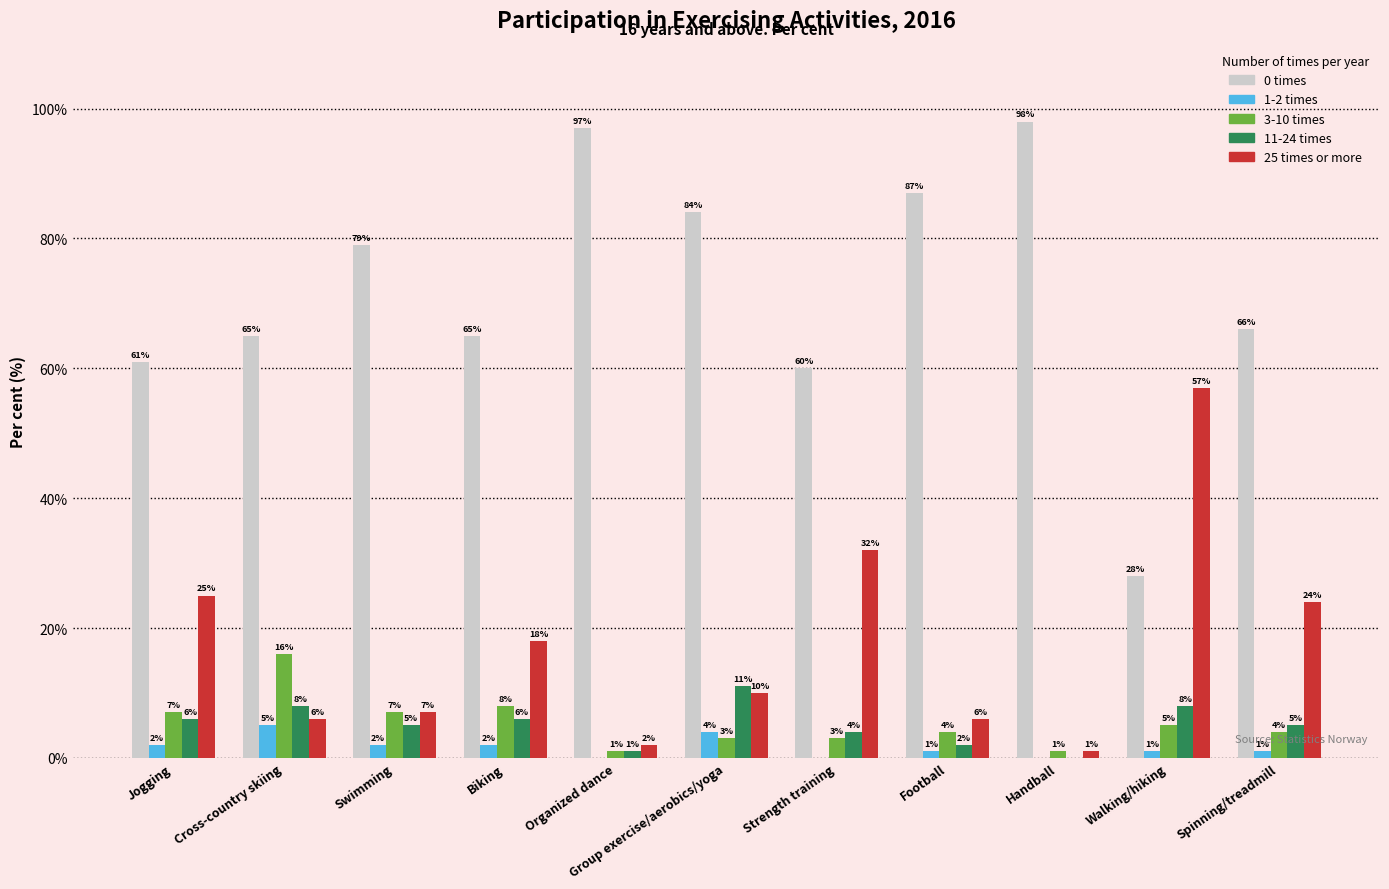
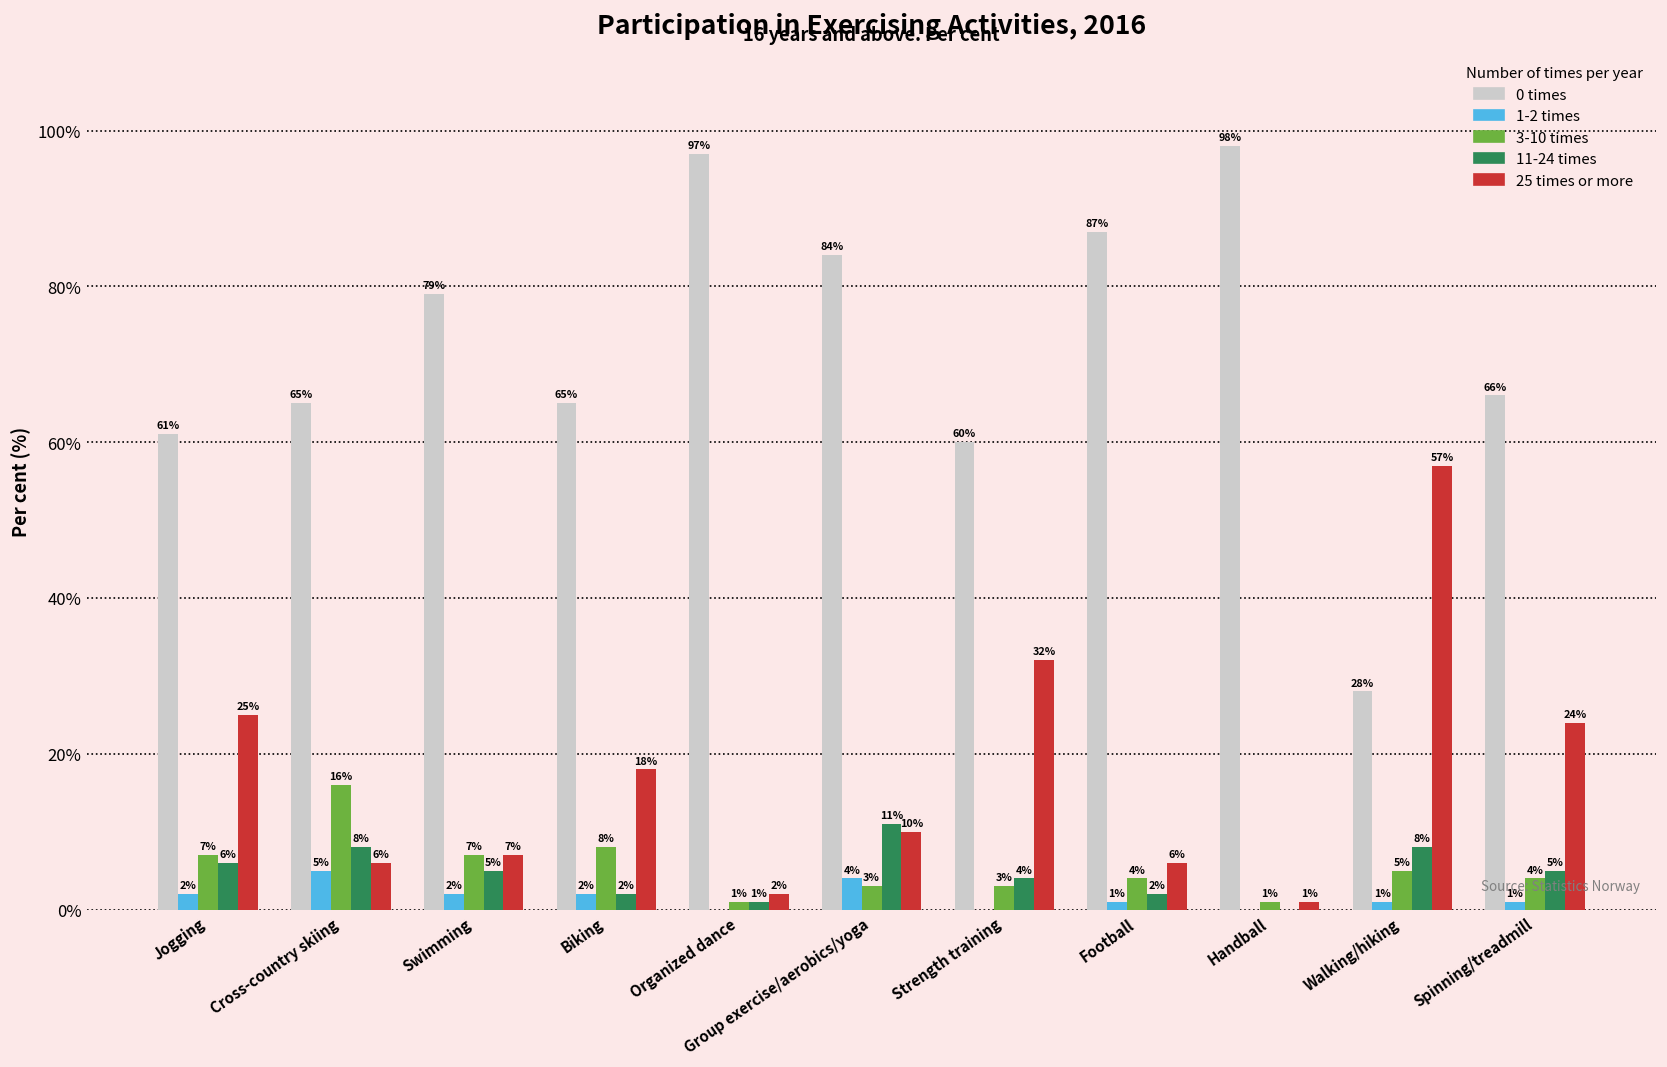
  {
    "0 times": {
      "Jogging": "61%",
      "Cross-country skiing": "65%",
      "Swimming": "79%",
      "Biking": "65%",
      "Organized dance": "97%",
      "Group exercise/aerobics/yoga": "84%",
      "Strength training": "60%",
      "Football": "87%",
      "Handball": "98%",
      "Walking/hiking": "28%",
      "Spinning/treadmill": "66%"
    },
    "1-2 times": {
      "Jogging": "2%",
      "Cross-country skiing": "5%",
      "Swimming": "2%",
      "Biking": "2%",
      "Group exercise/aerobics/yoga": "4%",
      "Football": "1%",
      "Walking/hiking": "1%"
    },
    "3-10 times": {
      "Jogging": "7%",
      "Cross-country skiing": "16%",
      "Swimming": "7%",
      "Biking": "8%",
      "Organized dance": "1%",
      "Group exercise/aerobics/yoga": "3%",
      "Strength training": "3%",
      "Football": "4%",
      "Handball": "1%",
      "Walking/hiking": "5%",
      "Spinning/treadmill": "4%"
    },
    "11-24 times": {
      "Jogging": "6%",
      "Cross-country skiing": "8%",
      "Swimming": "5%",
-     "Biking": "6%",
+     "Biking": "2%",
      "Organized dance": "1%",
      "Group exercise/aerobics/yoga": "11%",
      "Strength training": "4%",
      "Football": "2%",
      "Walking/hiking": "8%",
      "Spinning/treadmill": "5%"
    },
    "25 times or more": {
      "Jogging": "25%",
      "Cross-country skiing": "6%",
      "Swimming": "7%",
      "Biking": "18%",
      "Organized dance": "2%",
      "Group exercise/aerobics/yoga": "10%",
      "Strength training": "32%",
      "Football": "6%",
      "Handball": "1%",
      "Walking/hiking": "57%",
      "Spinning/treadmill": "24%"
    }
  }
